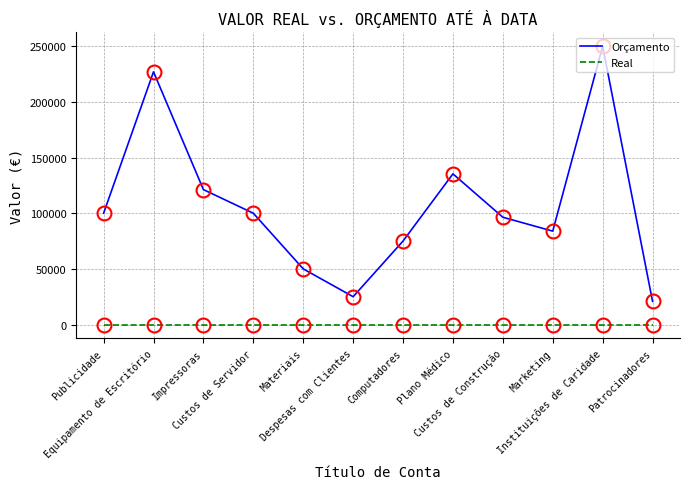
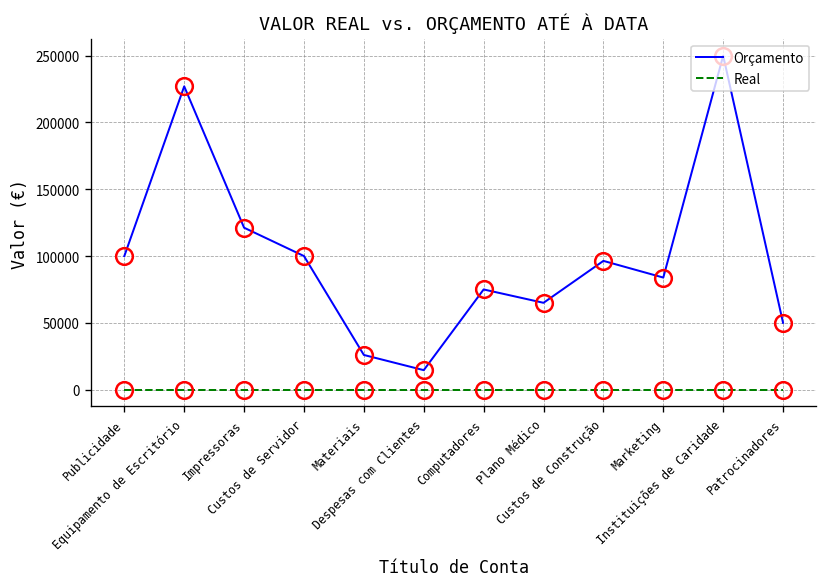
  {
    "Orçamento": {
      "Publicidade": 100000,
      "Equipamento de Escritório": 227000,
      "Impressoras": 121000,
      "Custos de Servidor": 100000,
-     "Materiais": 50000,
-     "Despesas com Clientes": 25000,
+     "Materiais": 26000,
+     "Despesas com Clientes": 15000,
      "Computadores": 75000,
-     "Plano Médico": 135000,
+     "Plano Médico": 65000,
      "Custos de Construção": 96000,
      "Marketing": 84000,
-     "Patrocinadores": 21000
+     "Patrocinadores": 50000
    },
    "Real": {
      "Publicidade": 0,
      "Equipamento de Escritório": 0,
      "Impressoras": 0,
      "Custos de Servidor": 0,
      "Materiais": 0,
      "Despesas com Clientes": 0,
      "Computadores": 0,
      "Plano Médico": 0,
      "Custos de Construção": 0,
      "Marketing": 0,
      "Instituições de Caridade": 0,
      "Patrocinadores": 0
    }
  }
